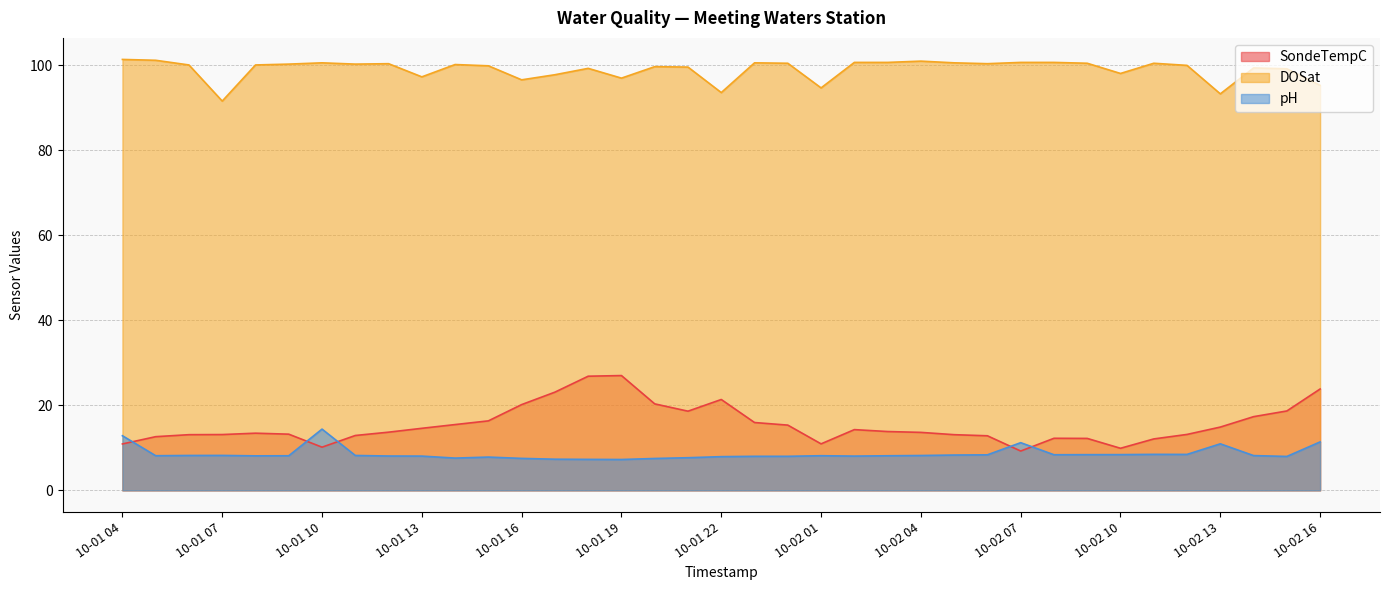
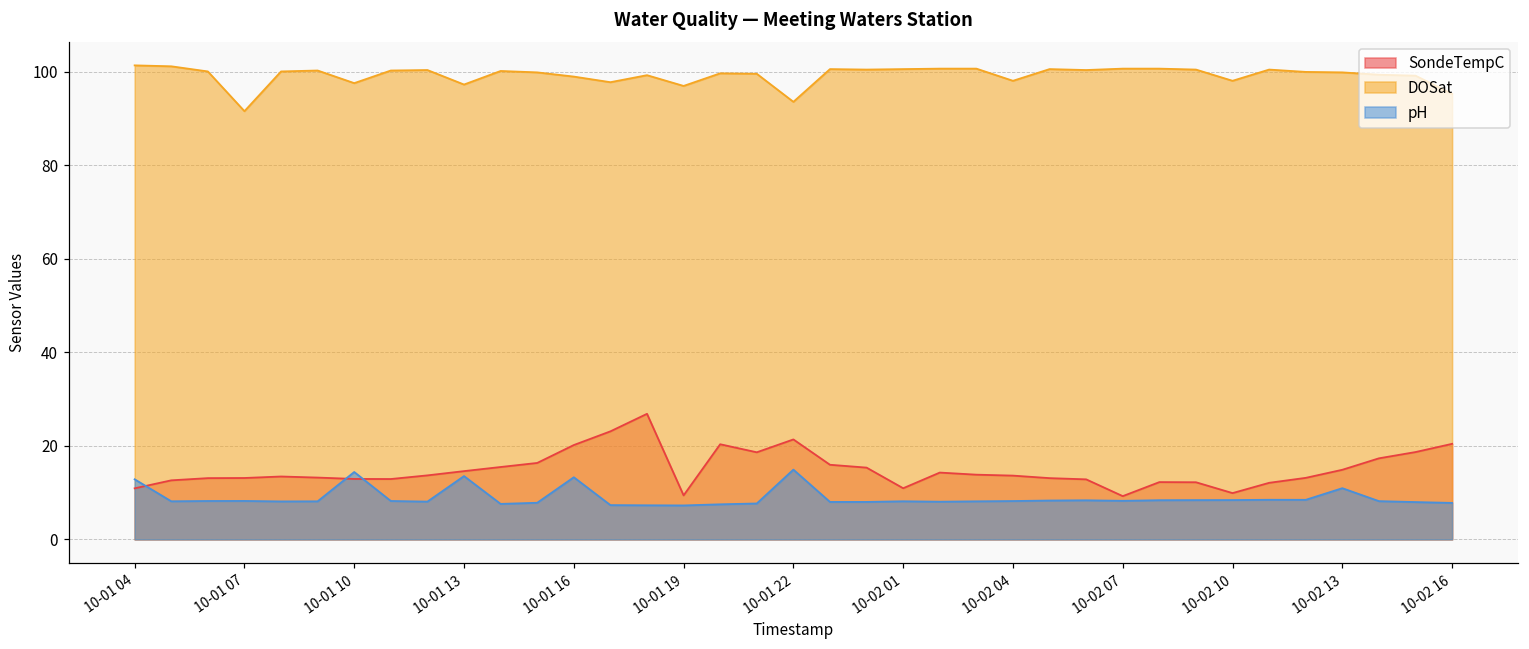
  {
    "SondeTempC": {
      "10-01 04": 11,
      "10-01 07": 13,
-     "10-01 10": 10,
+     "10-01 10": 13,
      "10-01 13": 15,
      "10-01 16": 20,
-     "10-01 19": 27,
+     "10-01 19": 9,
      "10-01 22": 21,
      "10-02 01": 11,
      "10-02 04": 14,
      "10-02 07": 9,
      "10-02 10": 10,
      "10-02 13": 15,
-     "10-02 16": 24
+     "10-02 16": 20
    },
    "DOSat": {
      "10-01 04": 101,
      "10-01 07": 92,
-     "10-01 10": 101,
+     "10-01 10": 98,
      "10-01 13": 97,
-     "10-01 16": 97,
+     "10-01 16": 99,
      "10-01 19": 97,
      "10-01 22": 94,
-     "10-02 01": 95,
-     "10-02 04": 101,
+     "10-02 01": 101,
+     "10-02 04": 98,
      "10-02 07": 101,
      "10-02 10": 98,
-     "10-02 13": 93
+     "10-02 13": 100
    },
    "pH": {
      "10-01 04": 13,
      "10-01 07": 8,
      "10-01 10": 14,
-     "10-01 13": 8,
-     "10-01 16": 8,
+     "10-01 13": 14,
+     "10-01 16": 13,
      "10-01 19": 7,
-     "10-01 22": 8,
+     "10-01 22": 15,
      "10-02 01": 8,
      "10-02 04": 8,
-     "10-02 07": 11,
+     "10-02 07": 8,
      "10-02 10": 8,
      "10-02 13": 11,
-     "10-02 16": 11
+     "10-02 16": 8
    }
  }
